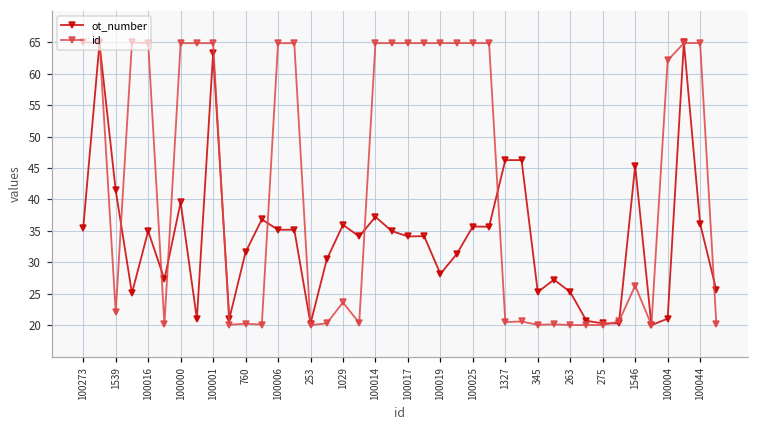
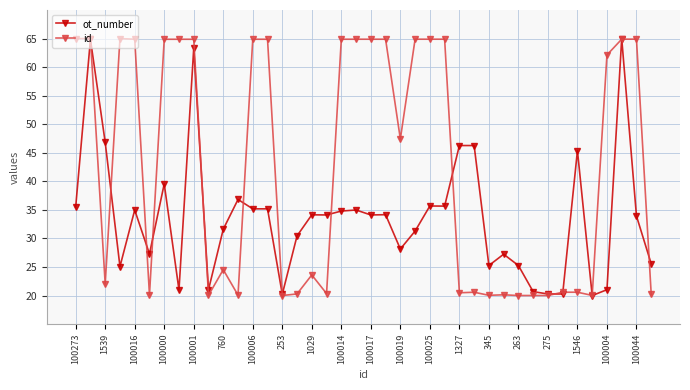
  {
    "ot_number": {
      "100273": 36,
-     "1539": 41,
+     "1539": 47,
      "100016": 35,
      "100000": 40,
      "100001": 63,
      "760": 32,
      "100006": 35,
-     "1029": 36,
-     "100014": 37,
+     "1029": 34,
+     "100014": 35,
      "100017": 34,
      "100019": 28,
      "100025": 36,
      "1327": 46,
      "345": 25,
      "263": 25,
      "1546": 45,
      "100004": 21,
-     "100044": 36
+     "100044": 34
    },
    "id": {
      "1539": 22,
      "100000": 65,
      "100001": 65,
-     "760": 20,
+     "760": 25,
      "100006": 65,
      "1029": 24,
      "100014": 65,
      "100017": 65,
-     "100019": 65,
+     "100019": 47,
      "100025": 65,
      "1327": 20,
      "345": 20,
      "263": 20,
-     "1546": 26,
+     "1546": 21,
      "100004": 62,
      "100044": 65
    }
  }
